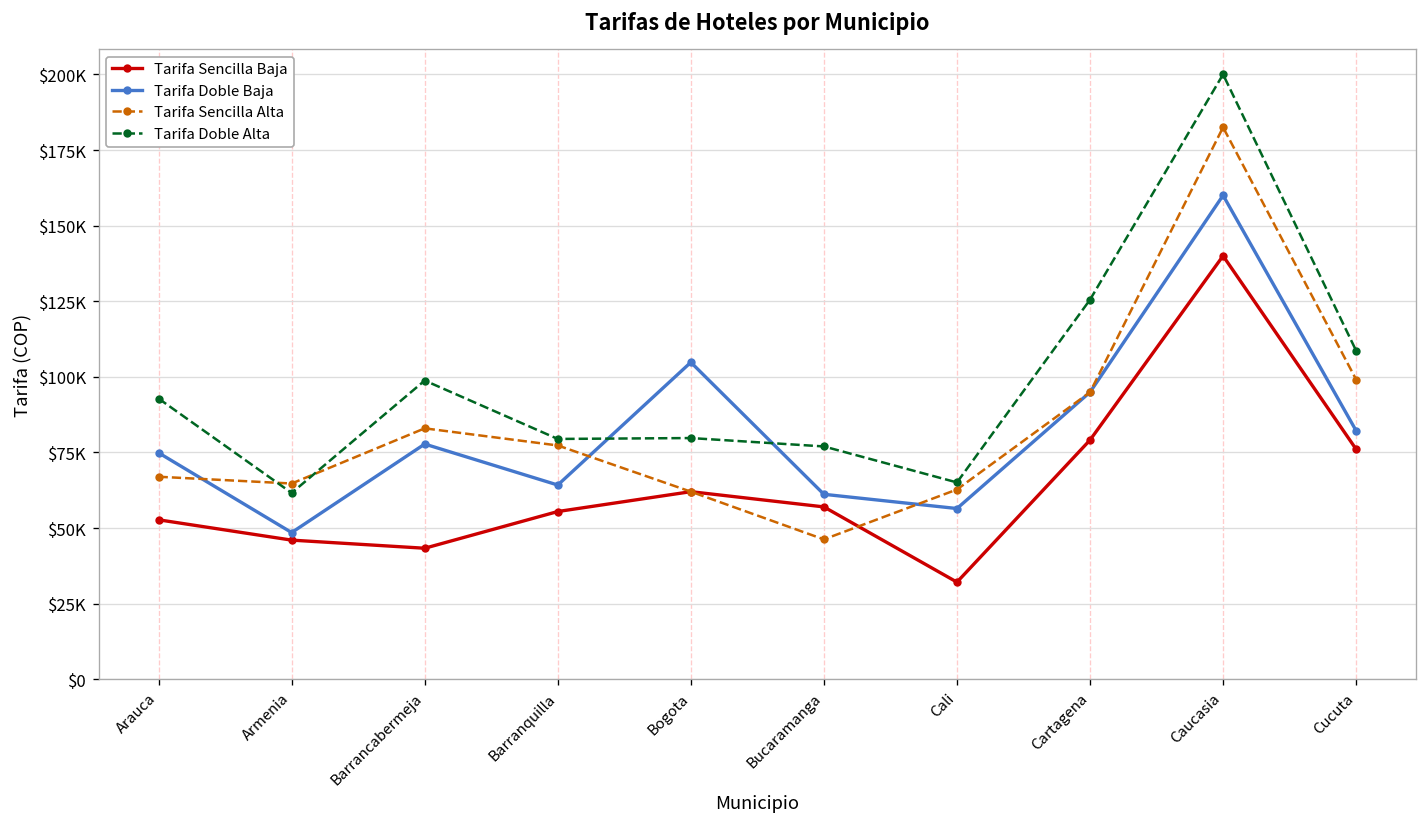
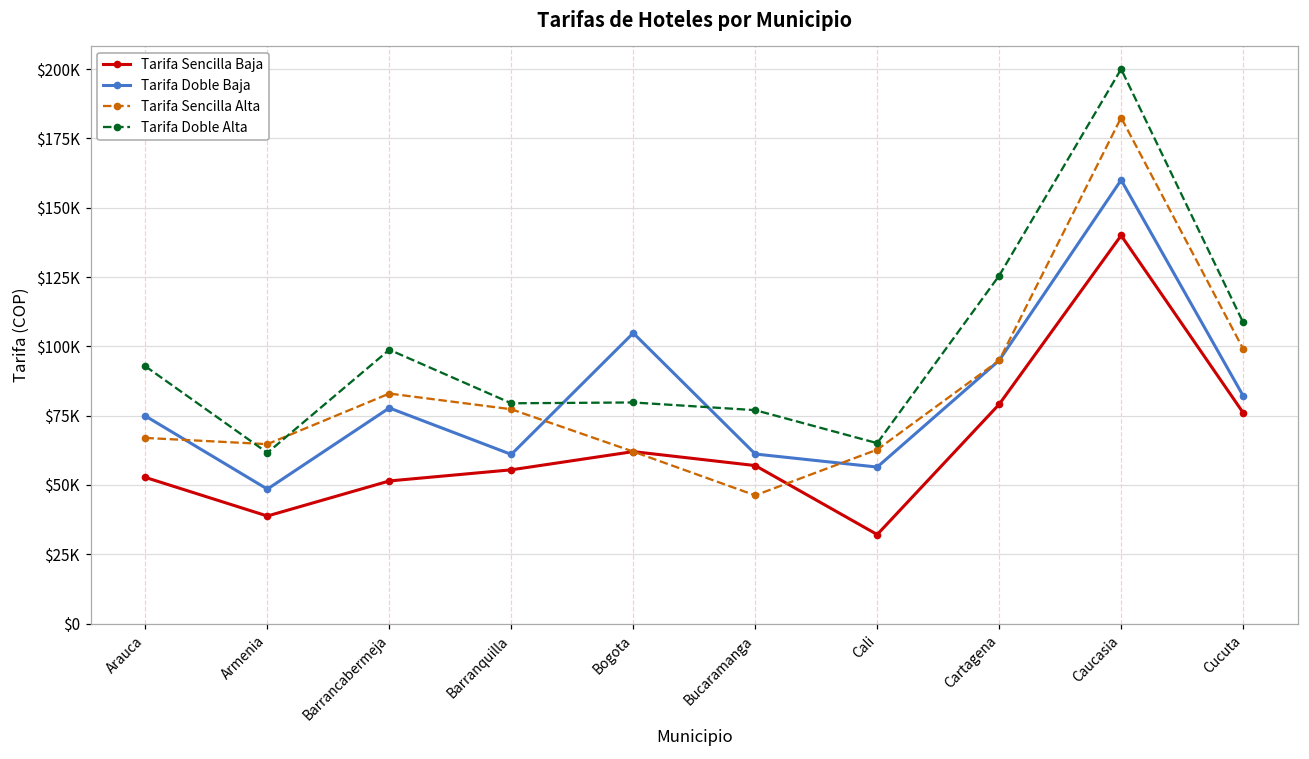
  {
    "Tarifa Sencilla Baja": {
      "Arauca": "$53000",
-     "Armenia": "$46000",
-     "Barrancabermeja": "$43000",
+     "Armenia": "$39000",
+     "Barrancabermeja": "$51000",
      "Barranquilla": "$55000",
      "Bucaramanga": "$57000",
      "Cali": "$32000",
      "Cartagena": "$79000",
      "Caucasia": "$140000",
      "Cucuta": "$76000"
    },
    "Tarifa Doble Baja": {
      "Arauca": "$75000",
      "Armenia": "$49000",
      "Barrancabermeja": "$78000",
-     "Barranquilla": "$64000",
+     "Barranquilla": "$61000",
      "Bogota": "$105000",
      "Bucaramanga": "$61000",
      "Cali": "$56000",
      "Caucasia": "$160000",
      "Cucuta": "$82000"
    },
    "Tarifa Sencilla Alta": {
      "Arauca": "$67000",
      "Armenia": "$65000",
      "Barrancabermeja": "$83000",
      "Barranquilla": "$77000",
      "Bucaramanga": "$46000",
      "Cali": "$63000",
      "Caucasia": "$183000",
      "Cucuta": "$99000"
    },
    "Tarifa Doble Alta": {
      "Arauca": "$93000",
      "Armenia": "$62000",
      "Barrancabermeja": "$99000",
      "Barranquilla": "$79000",
      "Bogota": "$80000",
      "Bucaramanga": "$77000",
      "Cali": "$65000",
      "Cartagena": "$125000",
      "Caucasia": "$200000",
      "Cucuta": "$109000"
    }
  }
